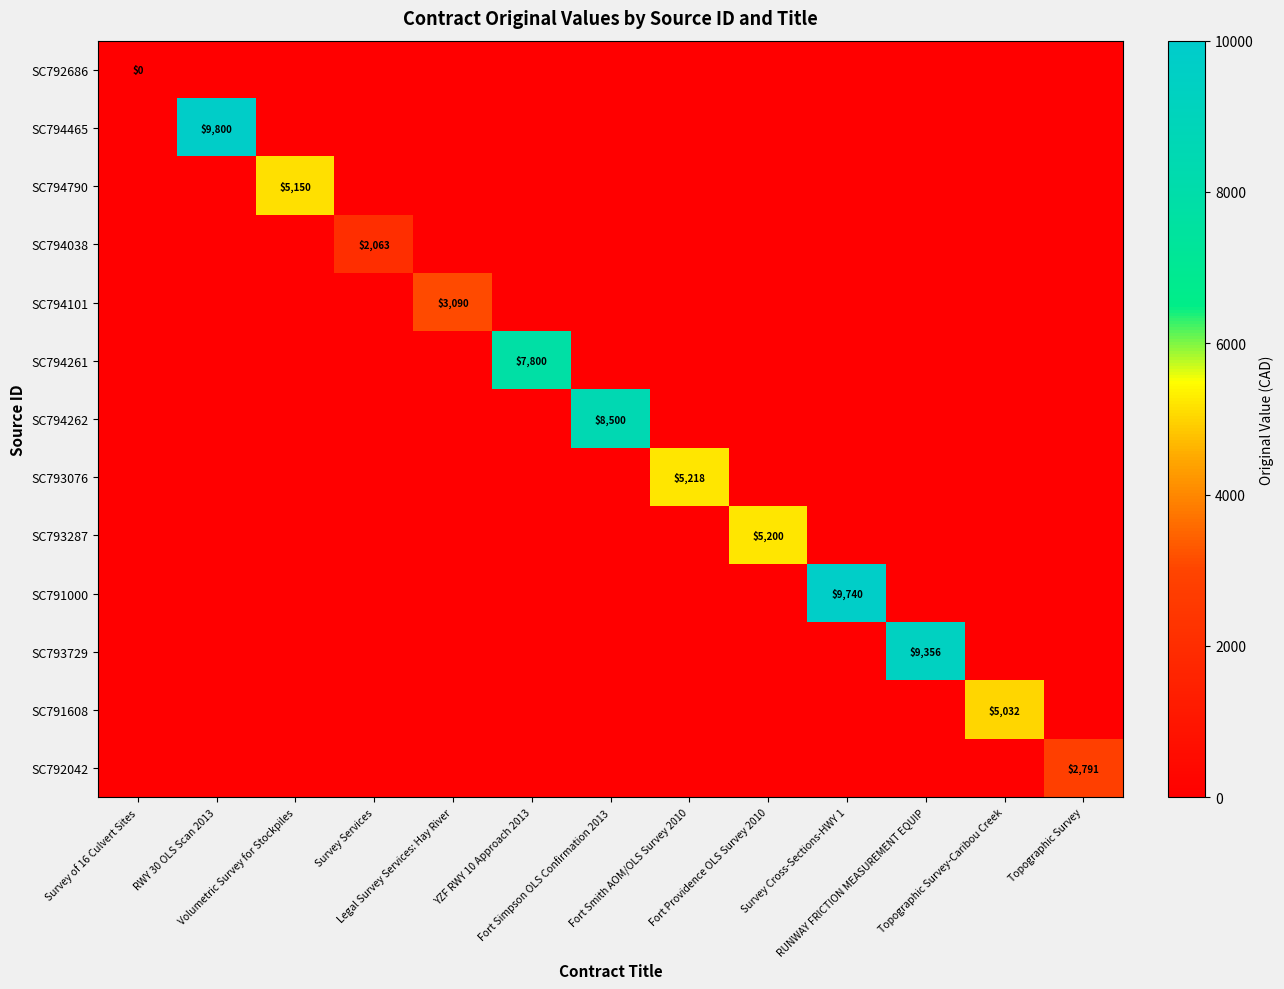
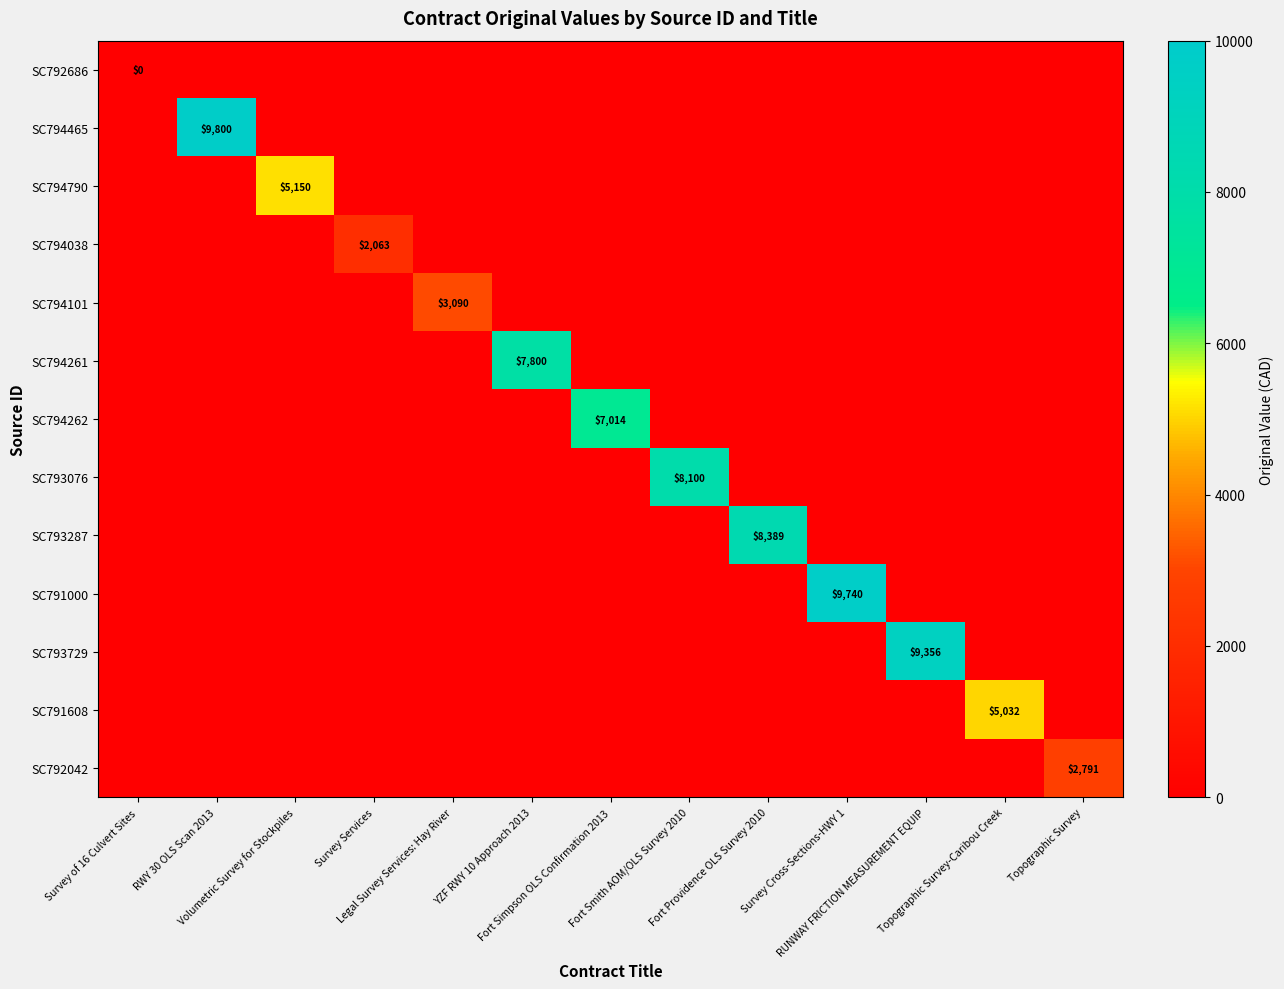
  {
    "SC792686": {
      "Survey of 16 Culvert Sites": "$0"
    },
    "SC794465": {
      "RWY 30 OLS Scan 2013": "$9,800"
    },
    "SC794790": {
      "Volumetric Survey for Stockpiles": "$5,150"
    },
    "SC794038": {
      "Survey Services": "$2,063"
    },
    "SC794101": {
      "Legal Survey Services: Hay River": "$3,090"
    },
    "SC794261": {
      "YZF RWY 10 Approach 2013": "$7,800"
    },
    "SC794262": {
-     "Fort Simpson OLS Confirmation 2013": "$8,500"
+     "Fort Simpson OLS Confirmation 2013": "$7,014"
    },
    "SC793076": {
-     "Fort Smith AOM/OLS Survey 2010": "$5,218"
+     "Fort Smith AOM/OLS Survey 2010": "$8,100"
    },
    "SC793287": {
-     "Fort Providence OLS Survey 2010": "$5,200"
+     "Fort Providence OLS Survey 2010": "$8,389"
    },
    "SC791000": {
      "Survey Cross-Sections-HWY 1": "$9,740"
    },
    "SC793729": {
      "RUNWAY FRICTION MEASUREMENT EQUIP": "$9,356"
    },
    "SC791608": {
      "Topographic Survey-Caribou Creek": "$5,032"
    },
    "SC792042": {
      "Topographic Survey": "$2,791"
    }
  }
